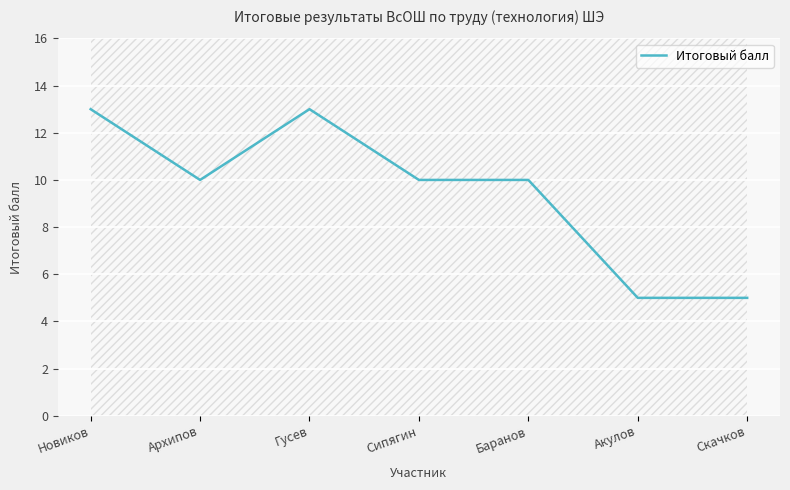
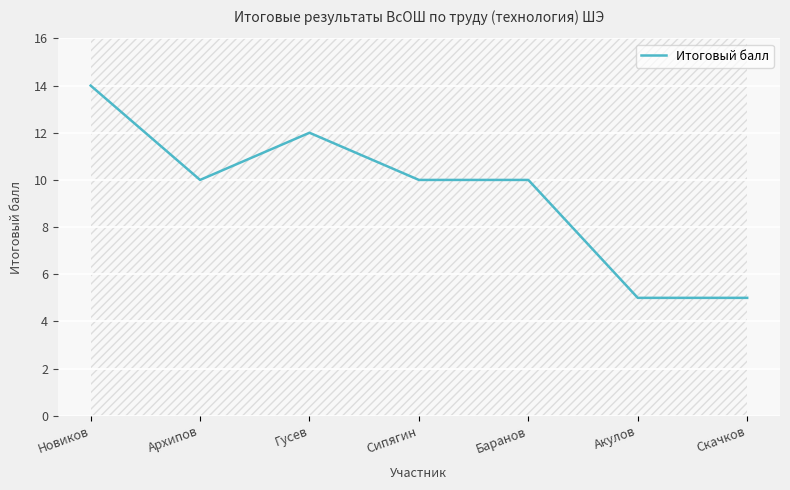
  {
    "Итоговый балл": {
-     "Новиков": 13,
+     "Новиков": 14,
      "Архипов": 10,
-     "Гусев": 13,
+     "Гусев": 12,
      "Сипягин": 10,
      "Баранов": 10,
      "Акулов": 5,
      "Скачков": 5
    }
  }
